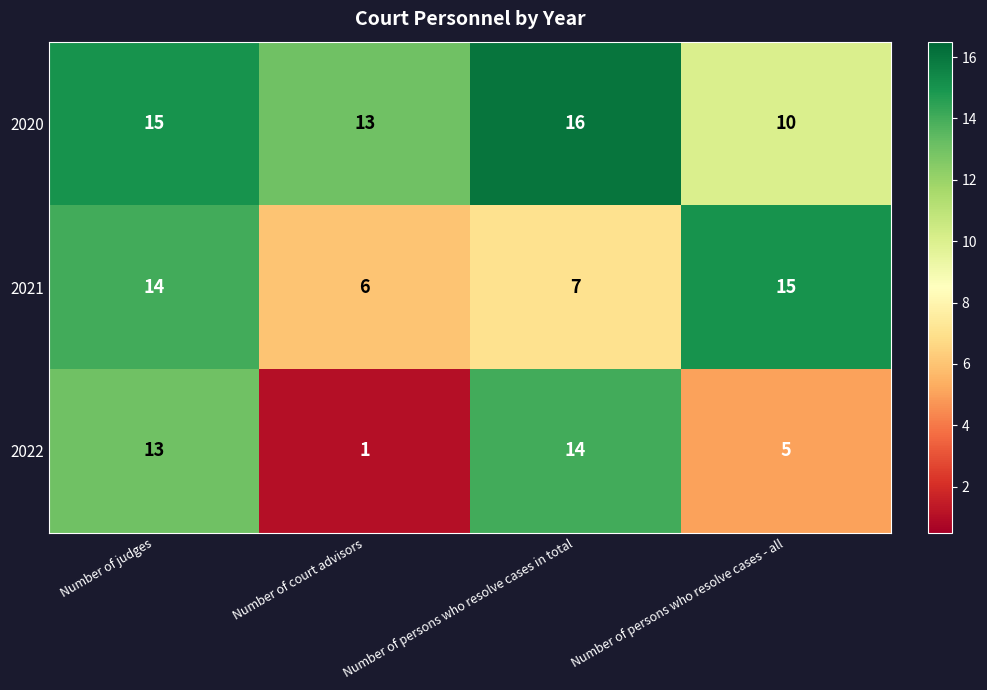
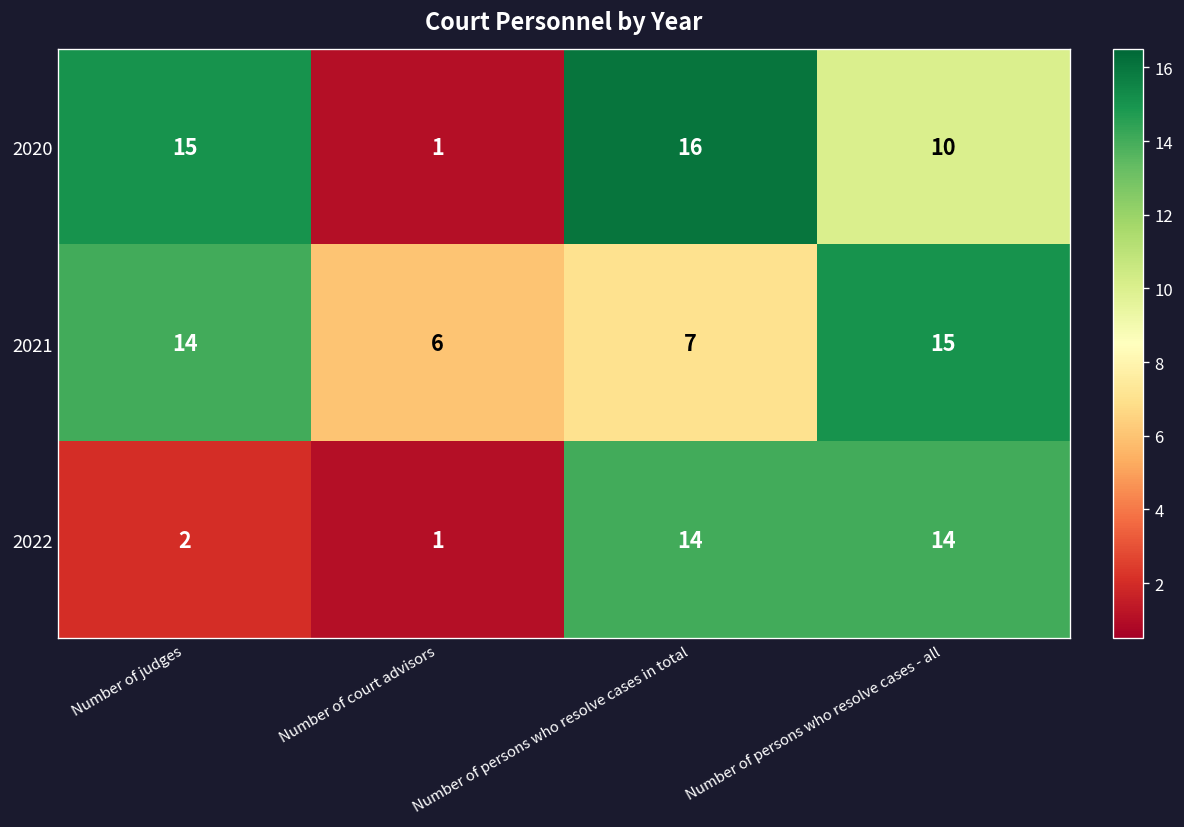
  {
    "2020": {
      "Number of judges": 15,
-     "Number of court advisors": 13,
+     "Number of court advisors": 1,
      "Number of persons who resolve cases in total": 16,
      "Number of persons who resolve cases - all": 10
    },
    "2021": {
      "Number of judges": 14,
      "Number of court advisors": 6,
      "Number of persons who resolve cases in total": 7,
      "Number of persons who resolve cases - all": 15
    },
    "2022": {
-     "Number of judges": 13,
+     "Number of judges": 2,
      "Number of court advisors": 1,
      "Number of persons who resolve cases in total": 14,
-     "Number of persons who resolve cases - all": 5
+     "Number of persons who resolve cases - all": 14
    }
  }
